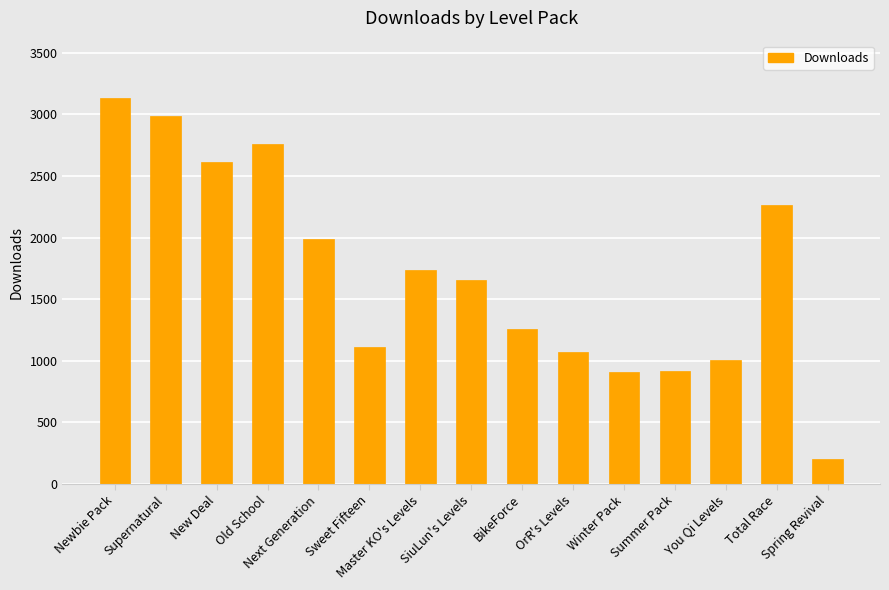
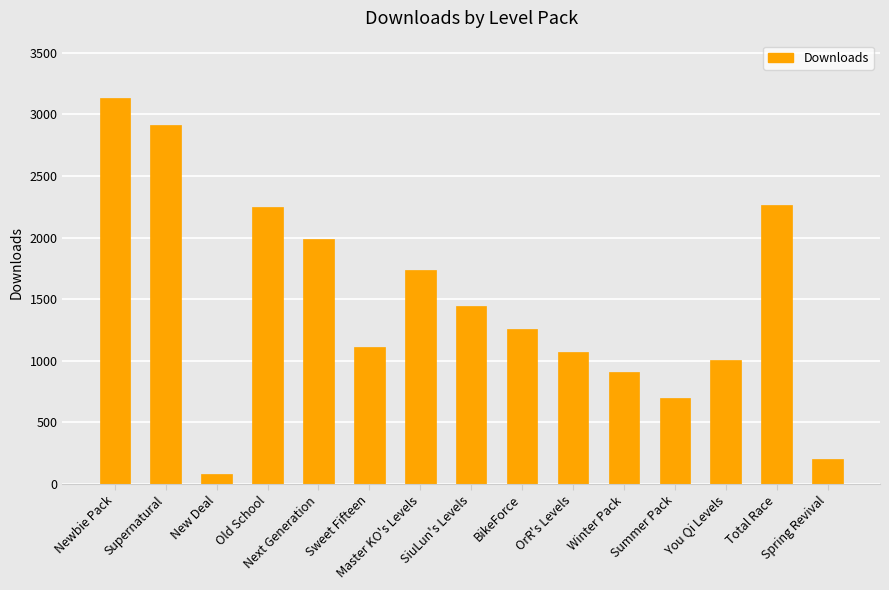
  {
    "Newbie Pack": 3130,
-   "Supernatural": 2990,
-   "New Deal": 2620,
-   "Old School": 2760,
+   "Supernatural": 2910,
+   "New Deal": 80,
+   "Old School": 2250,
    "Next Generation": 1990,
    "Sweet Fifteen": 1120,
    "Master KO's Levels": 1740,
-   "SiuLun's Levels": 1660,
+   "SiuLun's Levels": 1440,
    "BikeForce": 1250,
    "OrR's Levels": 1070,
    "Winter Pack": 910,
-   "Summer Pack": 920,
+   "Summer Pack": 700,
    "You Qi Levels": 1010,
    "Total Race": 2270,
    "Spring Revival": 210
  }
